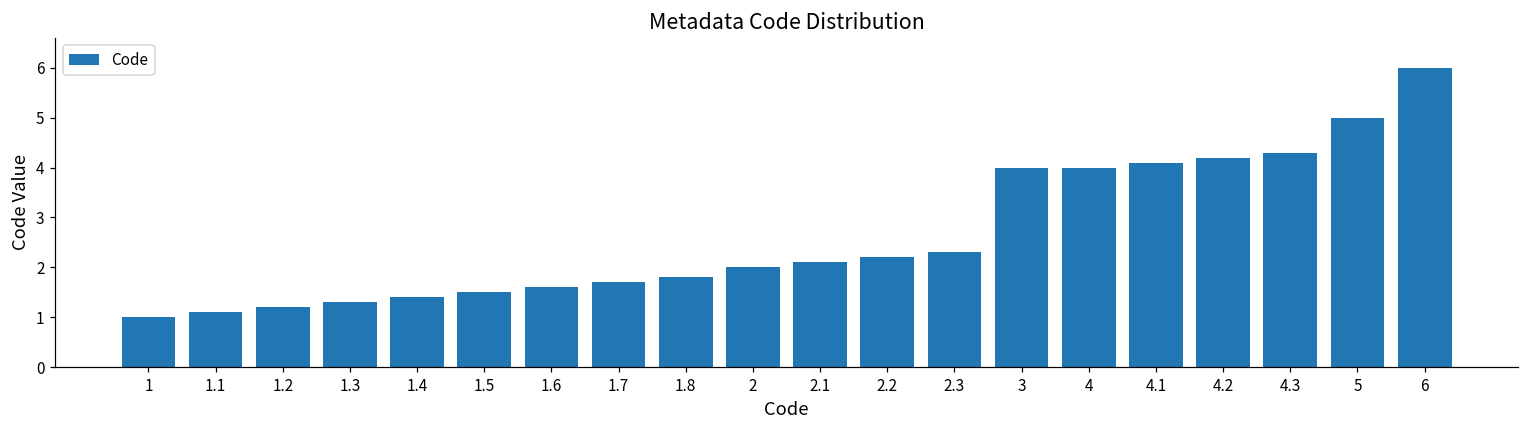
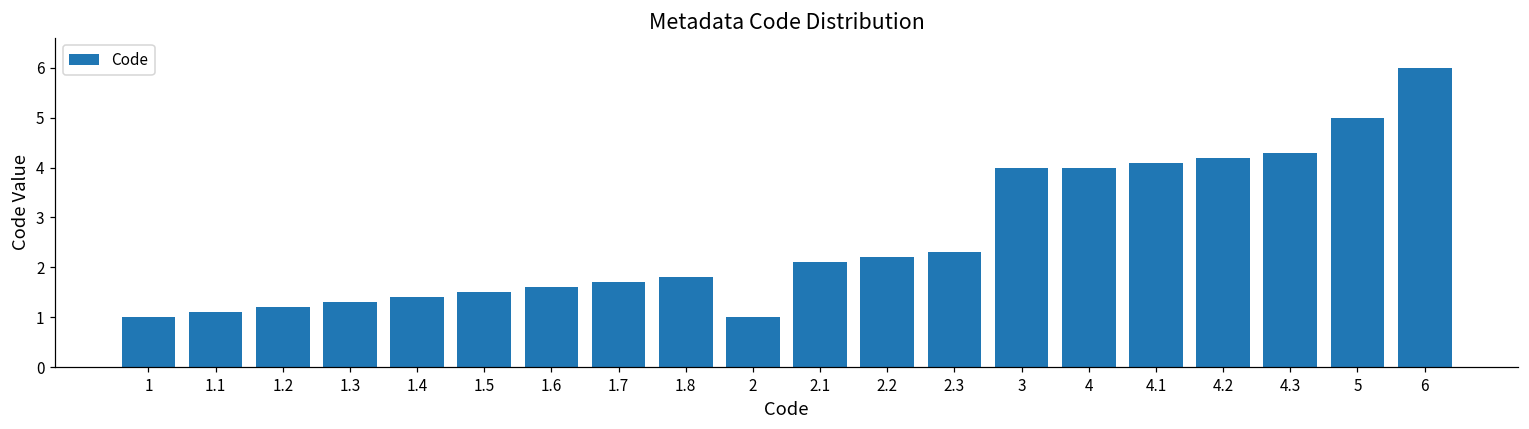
  {
    "1": 1,
    "1.1": 1.1,
    "1.2": 1.2,
    "1.3": 1.3,
    "1.4": 1.4,
    "1.5": 1.5,
    "1.6": 1.6,
    "1.7": 1.7,
    "1.8": 1.8,
-   "2": 2,
+   "2": 1,
    "2.1": 2.1,
    "2.2": 2.2,
    "2.3": 2.3,
    "3": 4,
    "4": 4,
    "4.1": 4.1,
    "4.2": 4.2,
    "4.3": 4.3,
    "5": 5,
    "6": 6
  }
